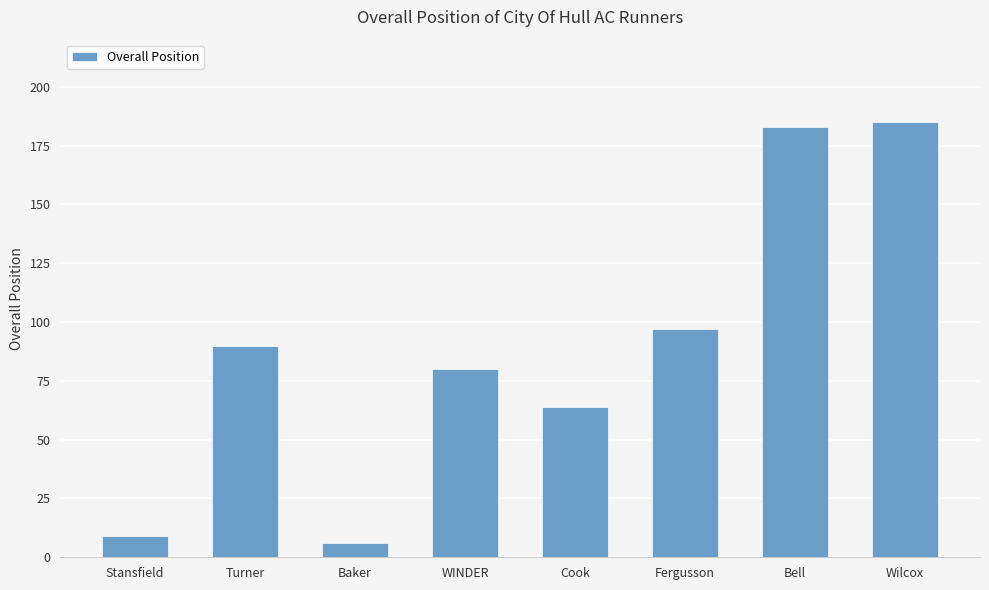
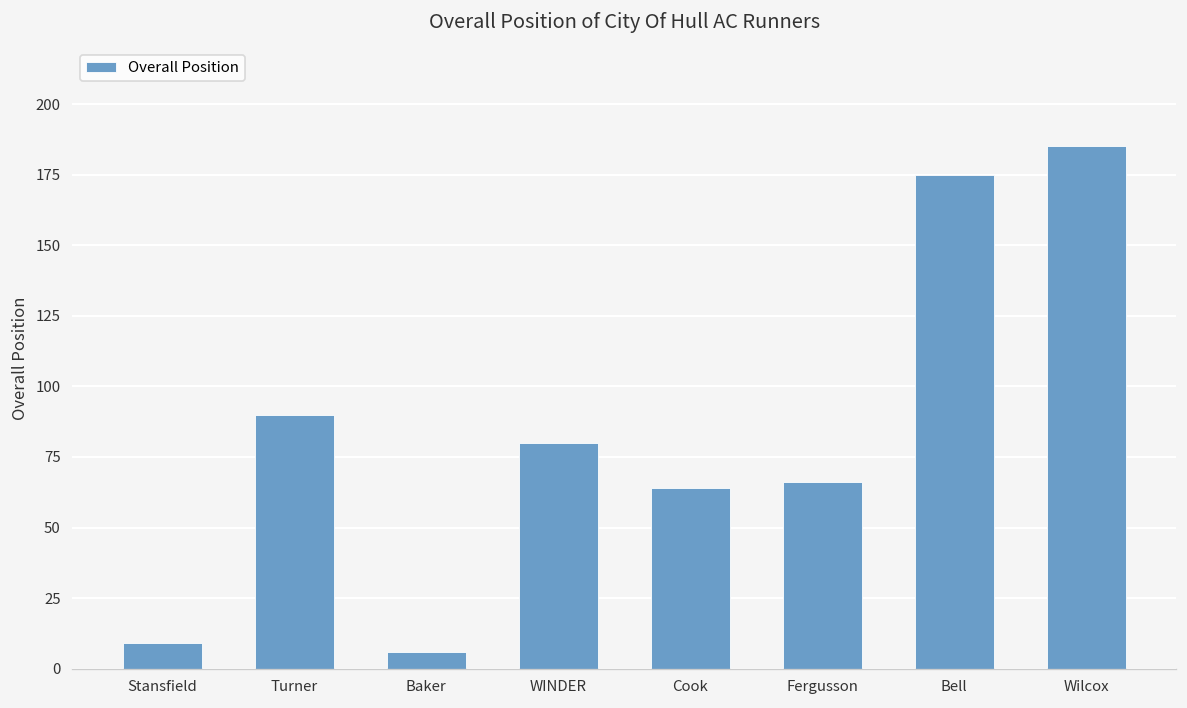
  {
    "Stansfield": 9,
    "Turner": 90,
    "Baker": 6,
    "WINDER": 80,
    "Cook": 64,
-   "Fergusson": 97,
-   "Bell": 183,
+   "Fergusson": 66,
+   "Bell": 175,
    "Wilcox": 185
  }
